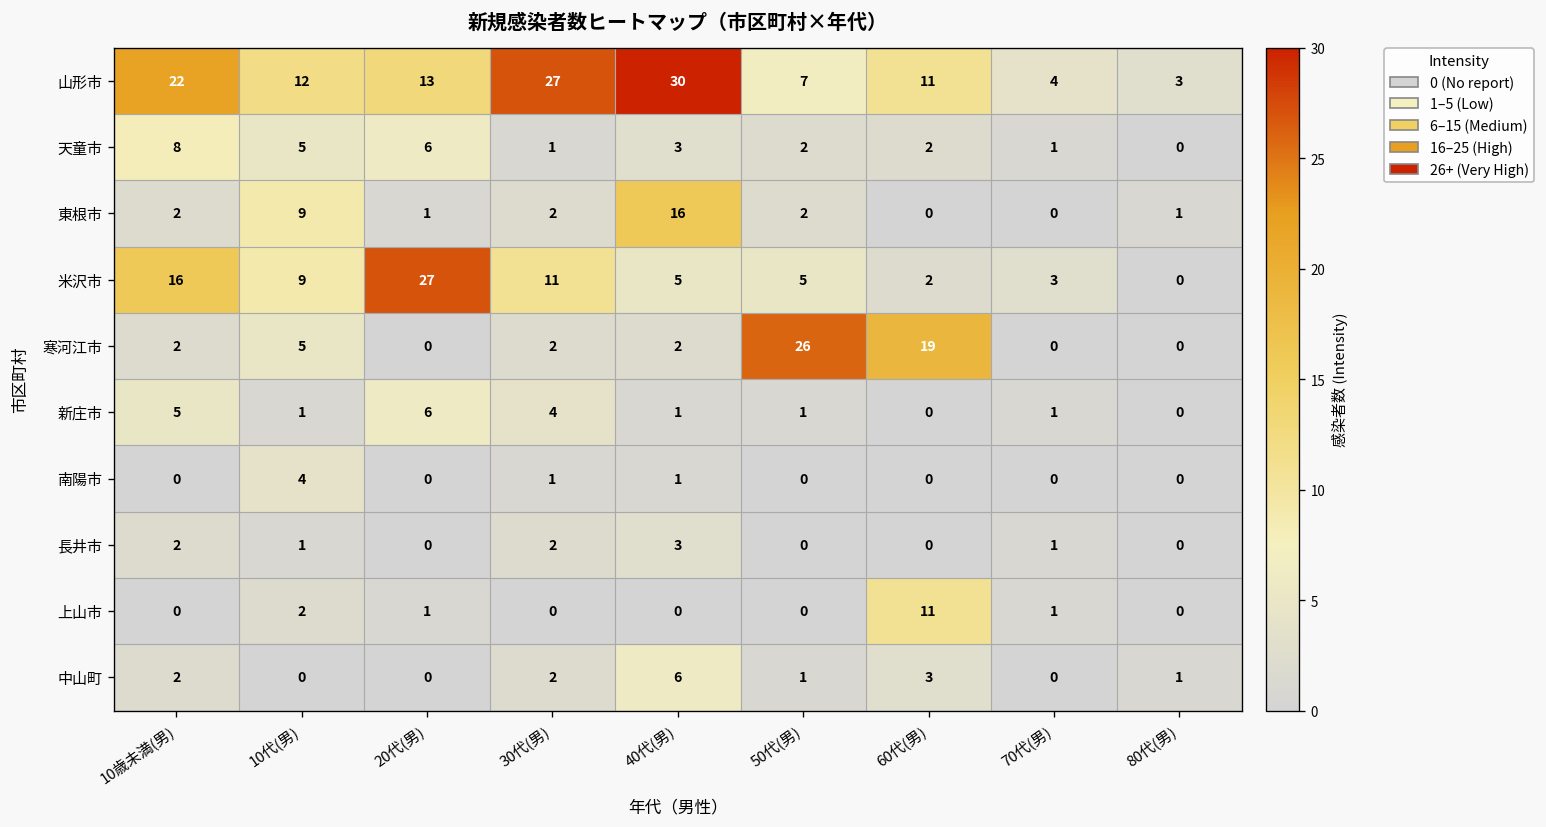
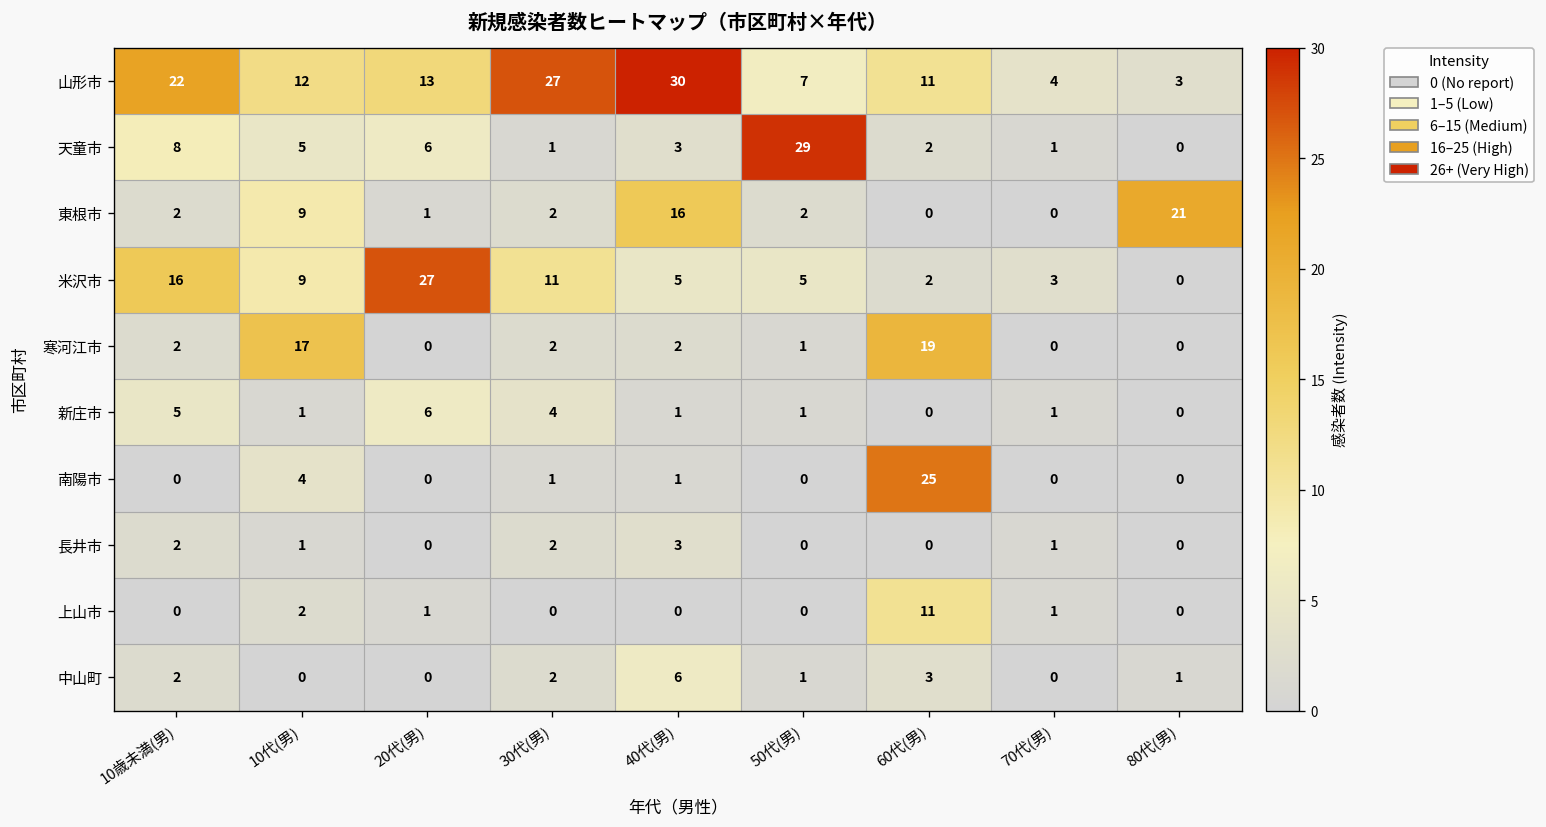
  {
    "山形市": {
      "10歳未満(男)": 22,
      "10代(男)": 12,
      "20代(男)": 13,
      "30代(男)": 27,
      "40代(男)": 30,
      "50代(男)": 7,
      "60代(男)": 11,
      "70代(男)": 4,
      "80代(男)": 3
    },
    "天童市": {
      "10歳未満(男)": 8,
      "10代(男)": 5,
      "20代(男)": 6,
      "30代(男)": 1,
      "40代(男)": 3,
-     "50代(男)": 2,
+     "50代(男)": 29,
      "60代(男)": 2,
      "70代(男)": 1,
      "80代(男)": 0
    },
    "東根市": {
      "10歳未満(男)": 2,
      "10代(男)": 9,
      "20代(男)": 1,
      "30代(男)": 2,
      "40代(男)": 16,
      "50代(男)": 2,
      "60代(男)": 0,
      "70代(男)": 0,
-     "80代(男)": 1
+     "80代(男)": 21
    },
    "米沢市": {
      "10歳未満(男)": 16,
      "10代(男)": 9,
      "20代(男)": 27,
      "30代(男)": 11,
      "40代(男)": 5,
      "50代(男)": 5,
      "60代(男)": 2,
      "70代(男)": 3,
      "80代(男)": 0
    },
    "寒河江市": {
      "10歳未満(男)": 2,
-     "10代(男)": 5,
+     "10代(男)": 17,
      "20代(男)": 0,
      "30代(男)": 2,
      "40代(男)": 2,
-     "50代(男)": 26,
+     "50代(男)": 1,
      "60代(男)": 19,
      "70代(男)": 0,
      "80代(男)": 0
    },
    "新庄市": {
      "10歳未満(男)": 5,
      "10代(男)": 1,
      "20代(男)": 6,
      "30代(男)": 4,
      "40代(男)": 1,
      "50代(男)": 1,
      "60代(男)": 0,
      "70代(男)": 1,
      "80代(男)": 0
    },
    "南陽市": {
      "10歳未満(男)": 0,
      "10代(男)": 4,
      "20代(男)": 0,
      "30代(男)": 1,
      "40代(男)": 1,
      "50代(男)": 0,
-     "60代(男)": 0,
+     "60代(男)": 25,
      "70代(男)": 0,
      "80代(男)": 0
    },
    "長井市": {
      "10歳未満(男)": 2,
      "10代(男)": 1,
      "20代(男)": 0,
      "30代(男)": 2,
      "40代(男)": 3,
      "50代(男)": 0,
      "60代(男)": 0,
      "70代(男)": 1,
      "80代(男)": 0
    },
    "上山市": {
      "10歳未満(男)": 0,
      "10代(男)": 2,
      "20代(男)": 1,
      "30代(男)": 0,
      "40代(男)": 0,
      "50代(男)": 0,
      "60代(男)": 11,
      "70代(男)": 1,
      "80代(男)": 0
    },
    "中山町": {
      "10歳未満(男)": 2,
      "10代(男)": 0,
      "20代(男)": 0,
      "30代(男)": 2,
      "40代(男)": 6,
      "50代(男)": 1,
      "60代(男)": 3,
      "70代(男)": 0,
      "80代(男)": 1
    }
  }
